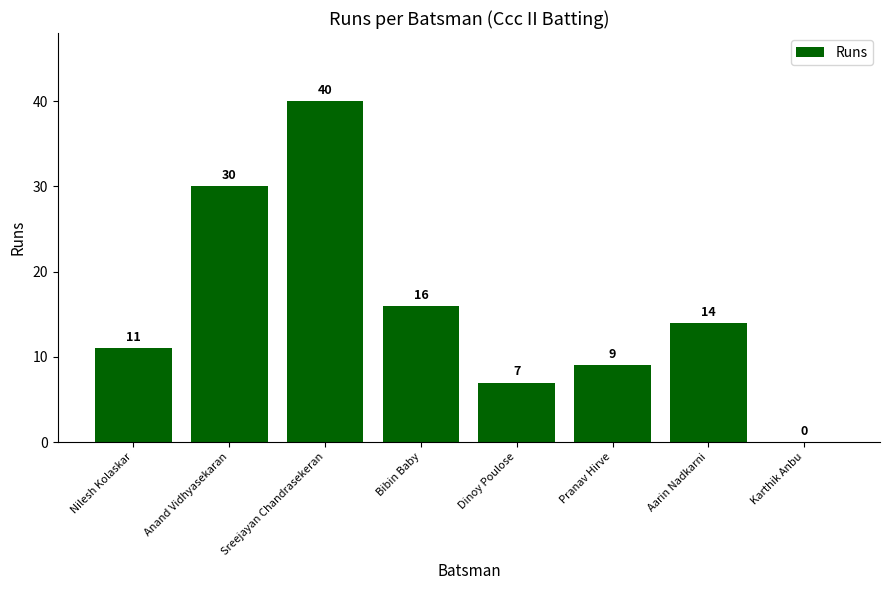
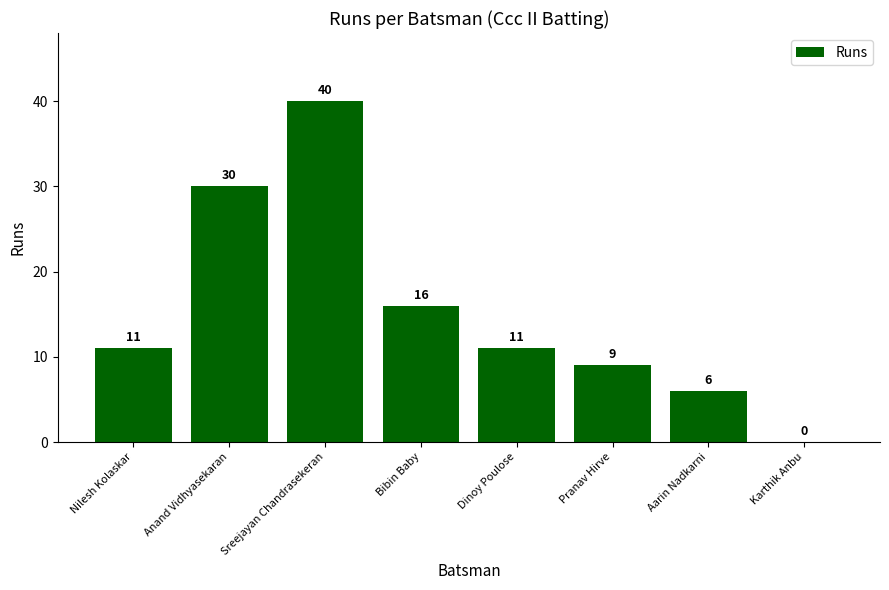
  {
    "Nilesh Kolaskar": 11,
    "Anand Vidhyasekaran": 30,
    "Sreejayan Chandrasekeran": 40,
    "Bibin Baby": 16,
-   "Dinoy Poulose": 7,
+   "Dinoy Poulose": 11,
    "Pranav Hirve": 9,
-   "Aarin Nadkarni": 14,
+   "Aarin Nadkarni": 6,
    "Karthik Anbu": 0
  }
